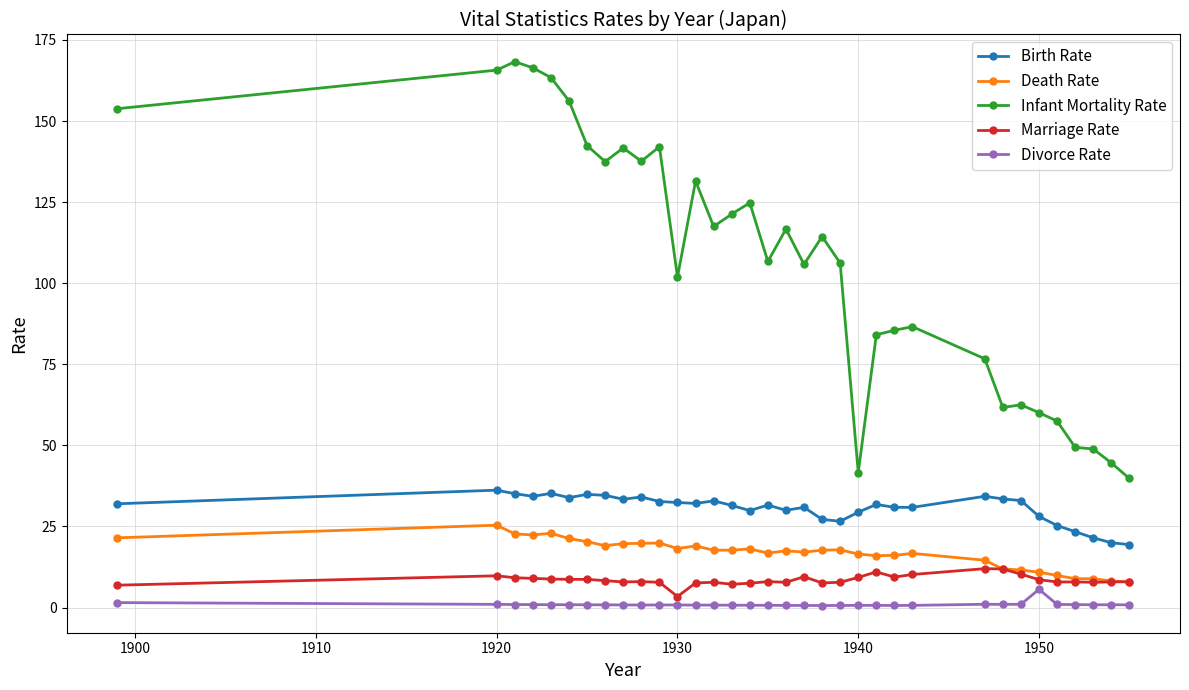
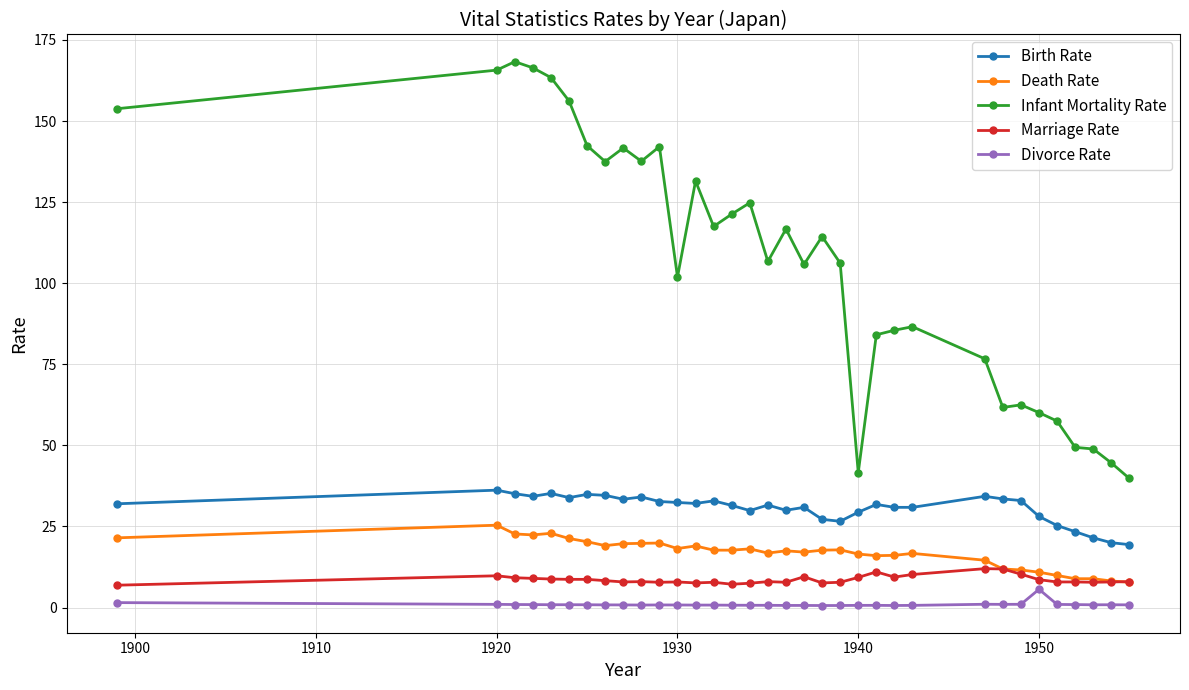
  {
    "Birth Rate": {
      "1920": 36,
      "1930": 32,
      "1940": 29,
      "1950": 28
    },
    "Death Rate": {
      "1920": 25,
      "1930": 18,
      "1940": 17,
      "1950": 11
    },
    "Infant Mortality Rate": {
      "1920": 166,
      "1930": 102,
      "1940": 42,
      "1950": 60
    },
    "Marriage Rate": {
      "1920": 10,
-     "1930": 3,
+     "1930": 8,
      "1940": 9,
      "1950": 9
    },
    "Divorce Rate": {
      "1920": 1,
      "1930": 1,
      "1940": 1,
      "1950": 6
    }
  }
